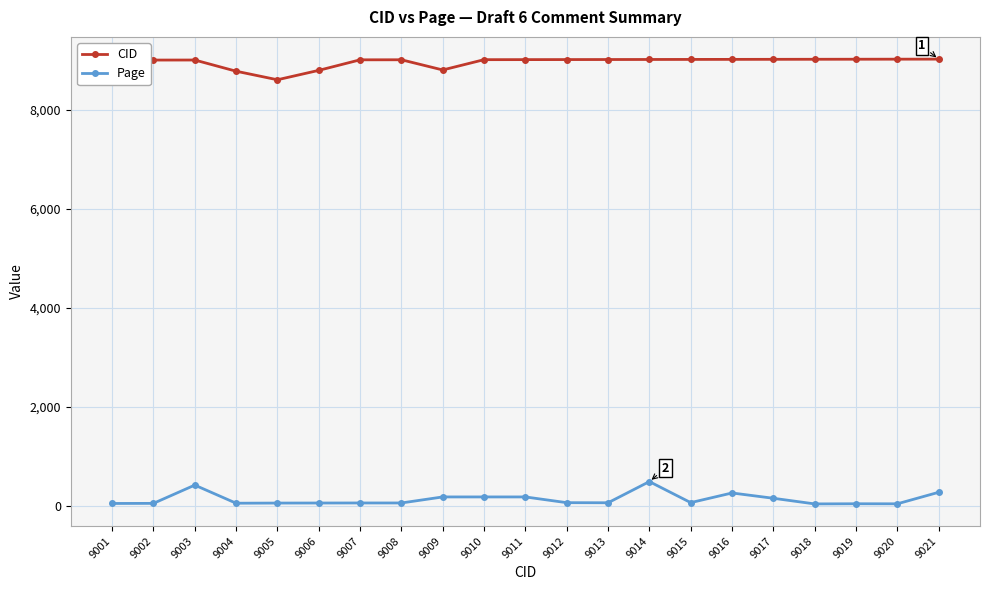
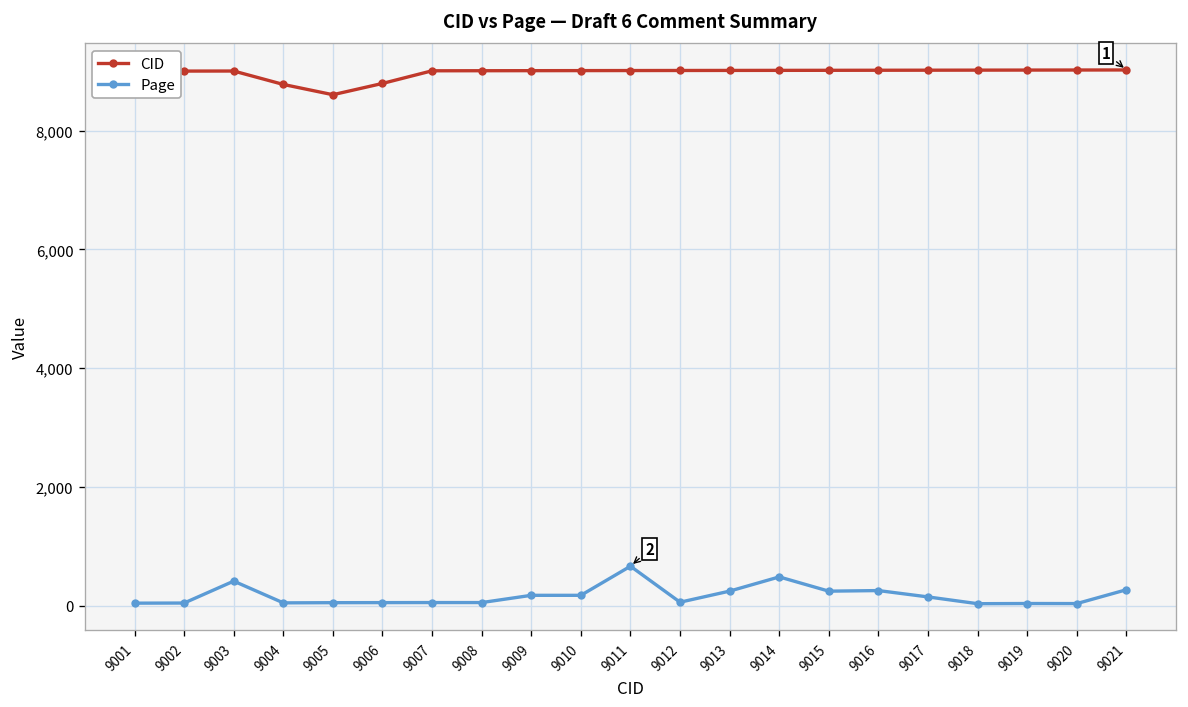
  {
    "CID": {
      "9002": "9,000",
      "9003": "9,000",
      "9004": "8,800",
      "9005": "8,600",
      "9006": "8,800",
      "9007": "9,000",
      "9008": "9,000",
-     "9009": "8,800",
+     "9009": "9,000",
      "9010": "9,000",
      "9011": "9,000",
      "9012": "9,000",
      "9013": "9,000",
      "9014": "9,000",
      "9015": "9,000",
      "9016": "9,000",
      "9017": "9,000",
      "9018": "9,000",
      "9019": "9,000",
      "9020": "9,000"
    },
    "Page": {
      "9001": "0",
      "9002": "0",
      "9003": "400",
      "9004": "0",
      "9005": "100",
      "9006": "100",
      "9007": "100",
      "9008": "100",
      "9009": "200",
      "9010": "200",
-     "9011": "200",
+     "9011": "700",
      "9012": "100",
-     "9013": "100",
+     "9013": "200",
      "9014": "500",
-     "9015": "100",
+     "9015": "200",
      "9016": "300",
      "9017": "100",
      "9018": "0",
      "9019": "0",
      "9020": "0",
      "9021": "300"
    }
  }
